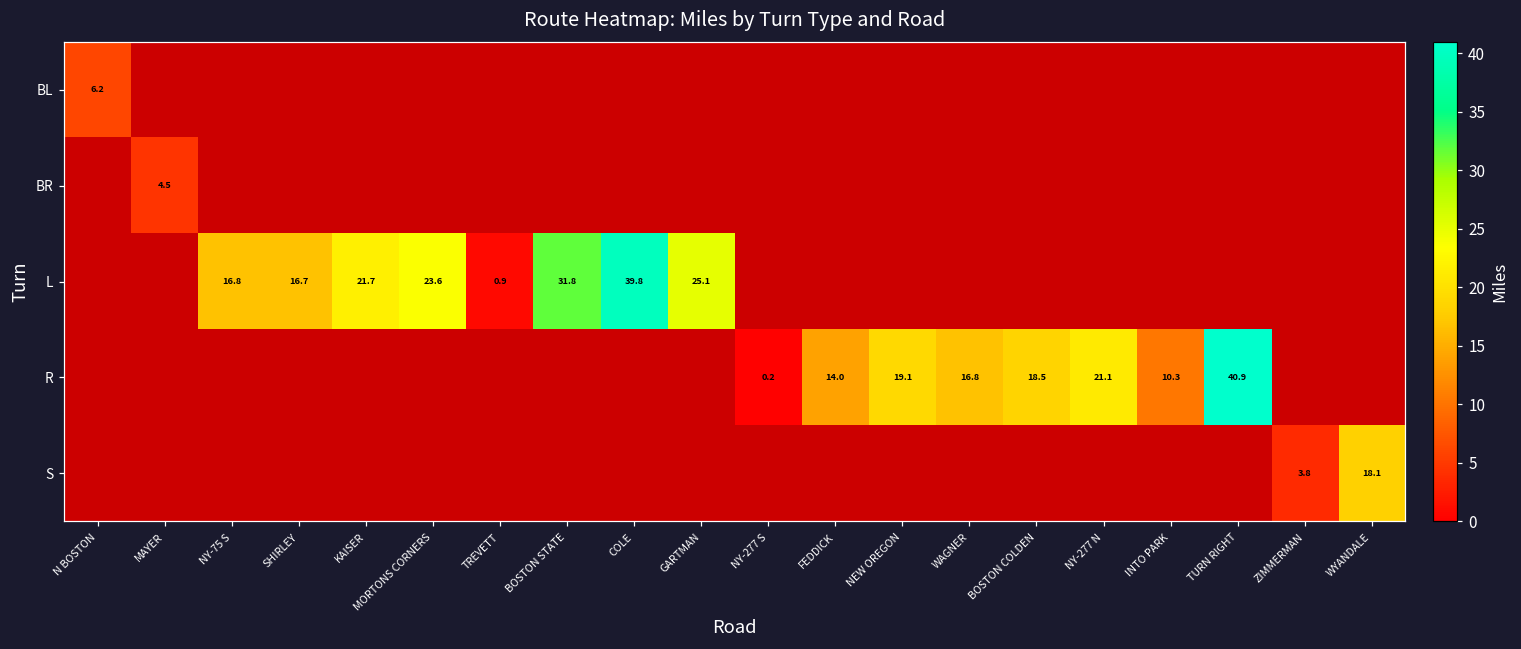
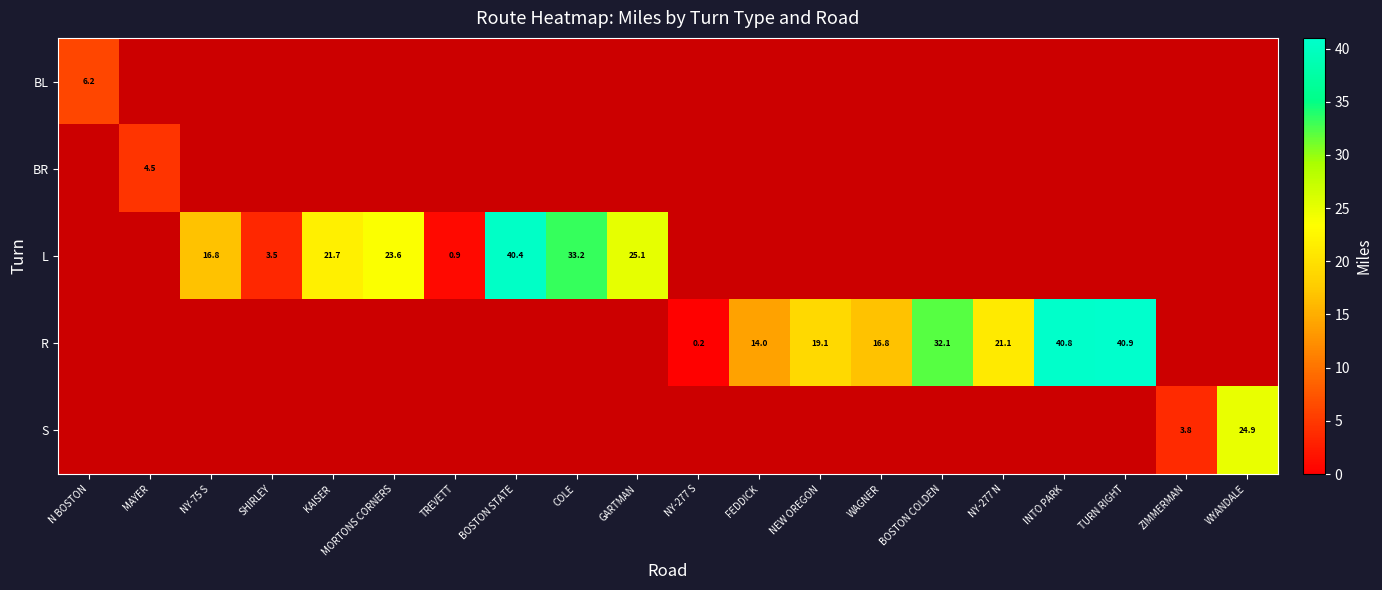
  {
    "BL": {
      "N BOSTON": 6.2
    },
    "BR": {
      "MAYER": 4.5
    },
    "L": {
      "NY-75 S": 16.8,
-     "SHIRLEY": 16.7,
+     "SHIRLEY": 3.5,
      "KAISER": 21.7,
      "MORTONS CORNERS": 23.6,
      "TREVETT": 0.9,
-     "BOSTON STATE": 31.8,
-     "COLE": 39.8,
+     "BOSTON STATE": 40.4,
+     "COLE": 33.2,
      "GARTMAN": 25.1
    },
    "R": {
      "NY-277 S": 0.2,
      "FEDDICK": 14.0,
      "NEW OREGON": 19.1,
      "WAGNER": 16.8,
-     "BOSTON COLDEN": 18.5,
+     "BOSTON COLDEN": 32.1,
      "NY-277 N": 21.1,
-     "INTO PARK": 10.3,
+     "INTO PARK": 40.8,
      "TURN RIGHT": 40.9
    },
    "S": {
      "ZIMMERMAN": 3.8,
-     "WYANDALE": 18.1
+     "WYANDALE": 24.9
    }
  }
